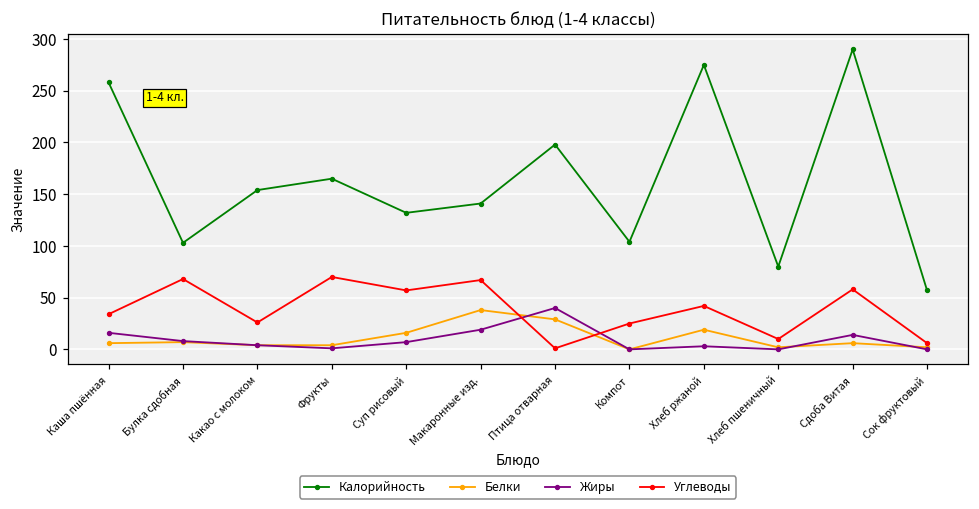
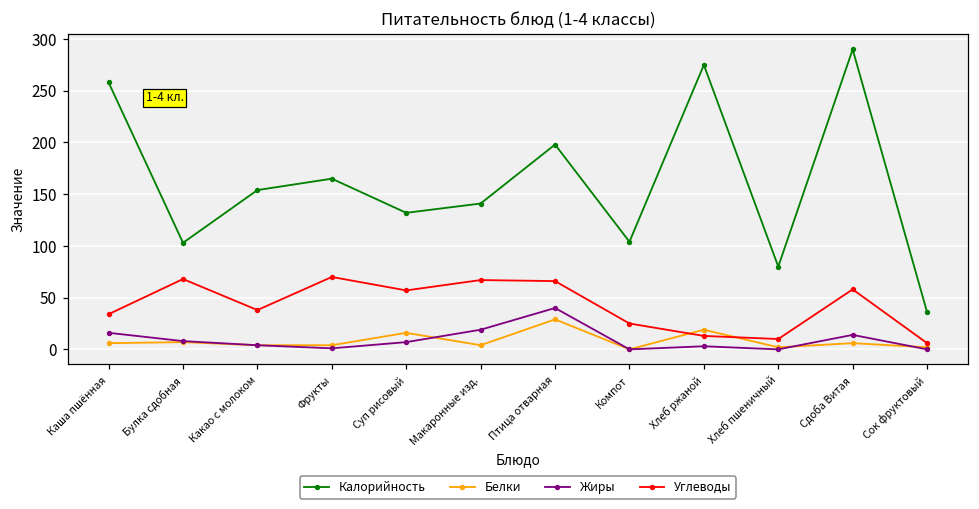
  {
    "Калорийность": {
      "Каша пшённая": 260,
      "Булка сдобная": 100,
      "Какао с молоком": 150,
      "Фрукты": 170,
      "Суп рисовый": 130,
      "Макаронные изд.": 140,
      "Птица отварная": 200,
      "Компот": 100,
      "Хлеб ржаной": 280,
      "Хлеб пшеничный": 80,
      "Сдоба Витая": 290,
-     "Сок фруктовый": 60
+     "Сок фруктовый": 40
    },
    "Белки": {
      "Каша пшённая": 10,
      "Фрукты": 0,
      "Суп рисовый": 20,
-     "Макаронные изд.": 40,
+     "Макаронные изд.": 0,
      "Птица отварная": 30,
      "Хлеб ржаной": 20,
      "Сдоба Витая": 10
    },
    "Жиры": {
      "Каша пшённая": 20,
      "Фрукты": 0,
      "Суп рисовый": 10,
      "Макаронные изд.": 20,
      "Птица отварная": 40,
      "Хлеб ржаной": 0,
      "Сдоба Витая": 10
    },
    "Углеводы": {
      "Каша пшённая": 30,
      "Булка сдобная": 70,
-     "Какао с молоком": 30,
+     "Какао с молоком": 40,
      "Фрукты": 70,
      "Суп рисовый": 60,
      "Макаронные изд.": 70,
-     "Птица отварная": 0,
+     "Птица отварная": 70,
      "Компот": 30,
-     "Хлеб ржаной": 40,
+     "Хлеб ржаной": 10,
      "Хлеб пшеничный": 10,
      "Сдоба Витая": 60,
      "Сок фруктовый": 10
    }
  }
